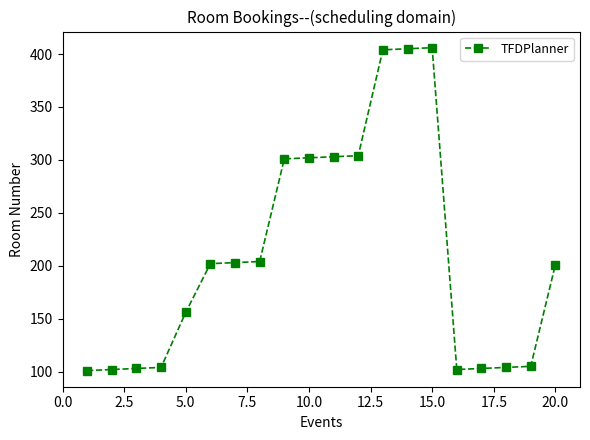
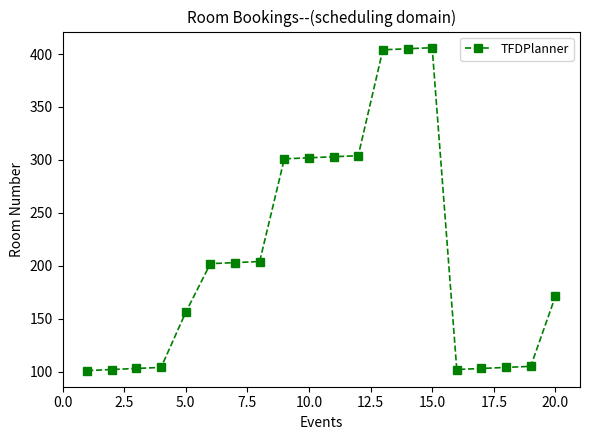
  {
    "5.0": 156,
    "10.0": 302,
    "15.0": 406,
-   "20.0": 201
+   "20.0": 171
  }
